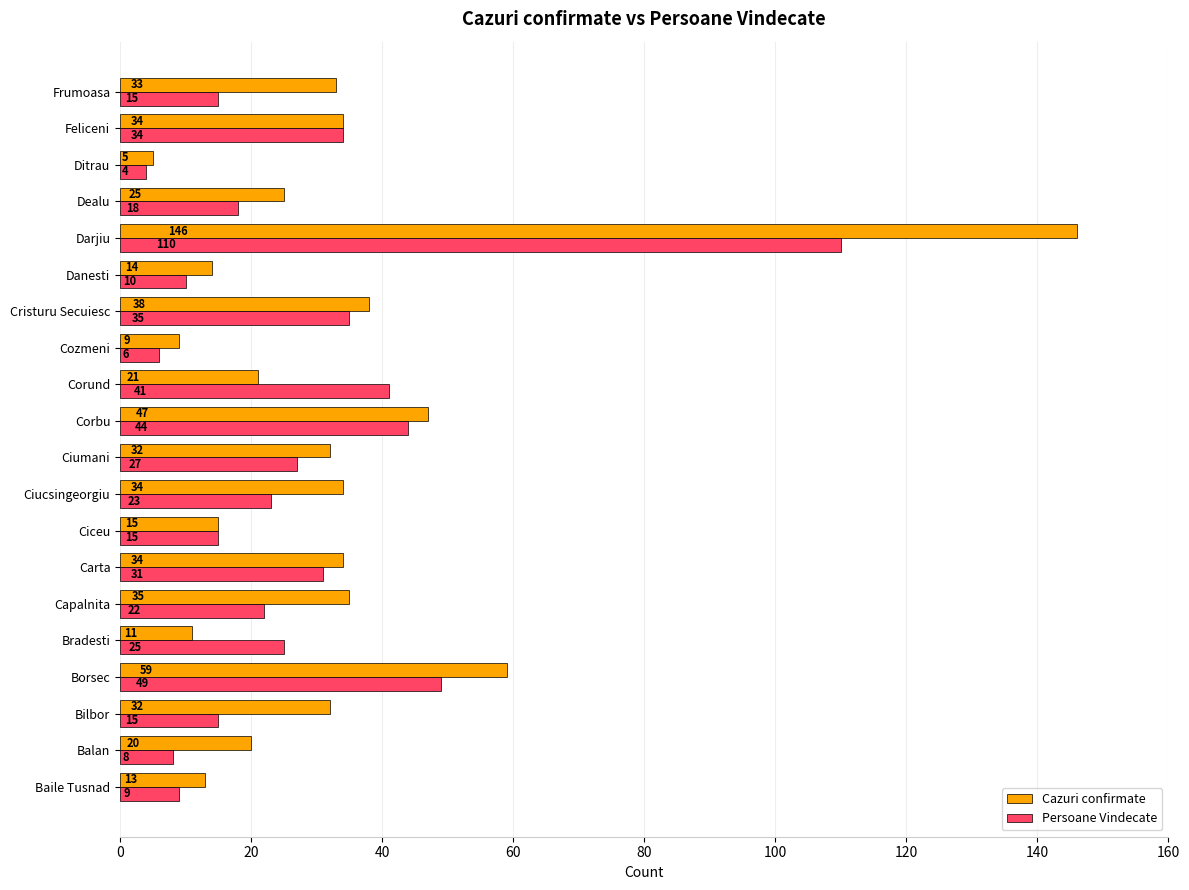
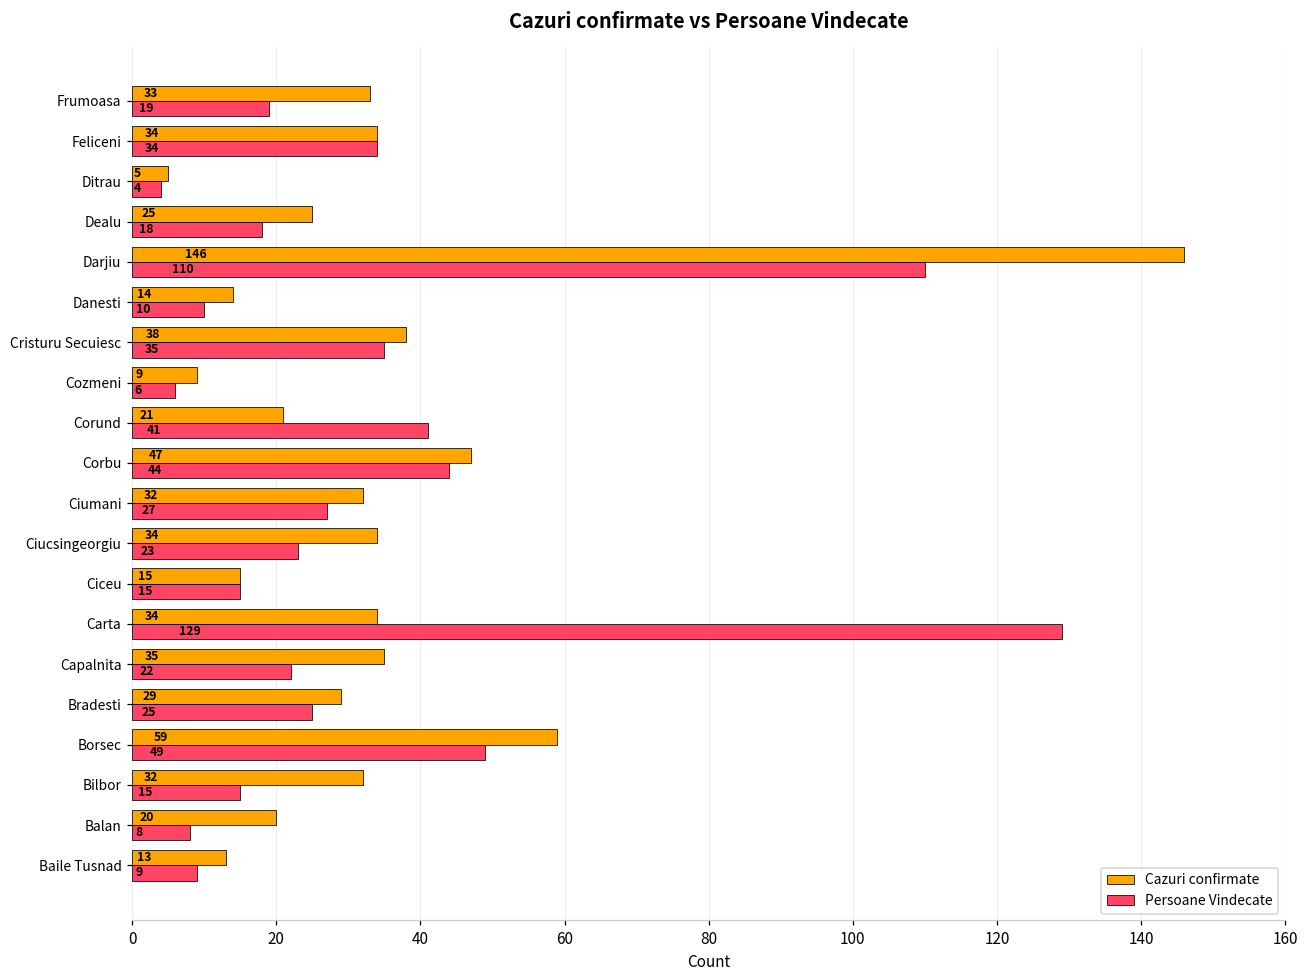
  {
    "Cazuri confirmate": {
      "Frumoasa": 33,
      "Feliceni": 34,
      "Ditrau": 5,
      "Dealu": 25,
      "Darjiu": 146,
      "Danesti": 14,
      "Cristuru Secuiesc": 38,
      "Cozmeni": 9,
      "Corund": 21,
      "Corbu": 47,
      "Ciumani": 32,
      "Ciucsingeorgiu": 34,
      "Ciceu": 15,
      "Carta": 34,
      "Capalnita": 35,
-     "Bradesti": 11,
+     "Bradesti": 29,
      "Borsec": 59,
      "Bilbor": 32,
      "Balan": 20,
      "Baile Tusnad": 13
    },
    "Persoane Vindecate": {
-     "Frumoasa": 15,
+     "Frumoasa": 19,
      "Feliceni": 34,
      "Ditrau": 4,
      "Dealu": 18,
      "Darjiu": 110,
      "Danesti": 10,
      "Cristuru Secuiesc": 35,
      "Cozmeni": 6,
      "Corund": 41,
      "Corbu": 44,
      "Ciumani": 27,
      "Ciucsingeorgiu": 23,
      "Ciceu": 15,
-     "Carta": 31,
+     "Carta": 129,
      "Capalnita": 22,
      "Bradesti": 25,
      "Borsec": 49,
      "Bilbor": 15,
      "Balan": 8,
      "Baile Tusnad": 9
    }
  }
